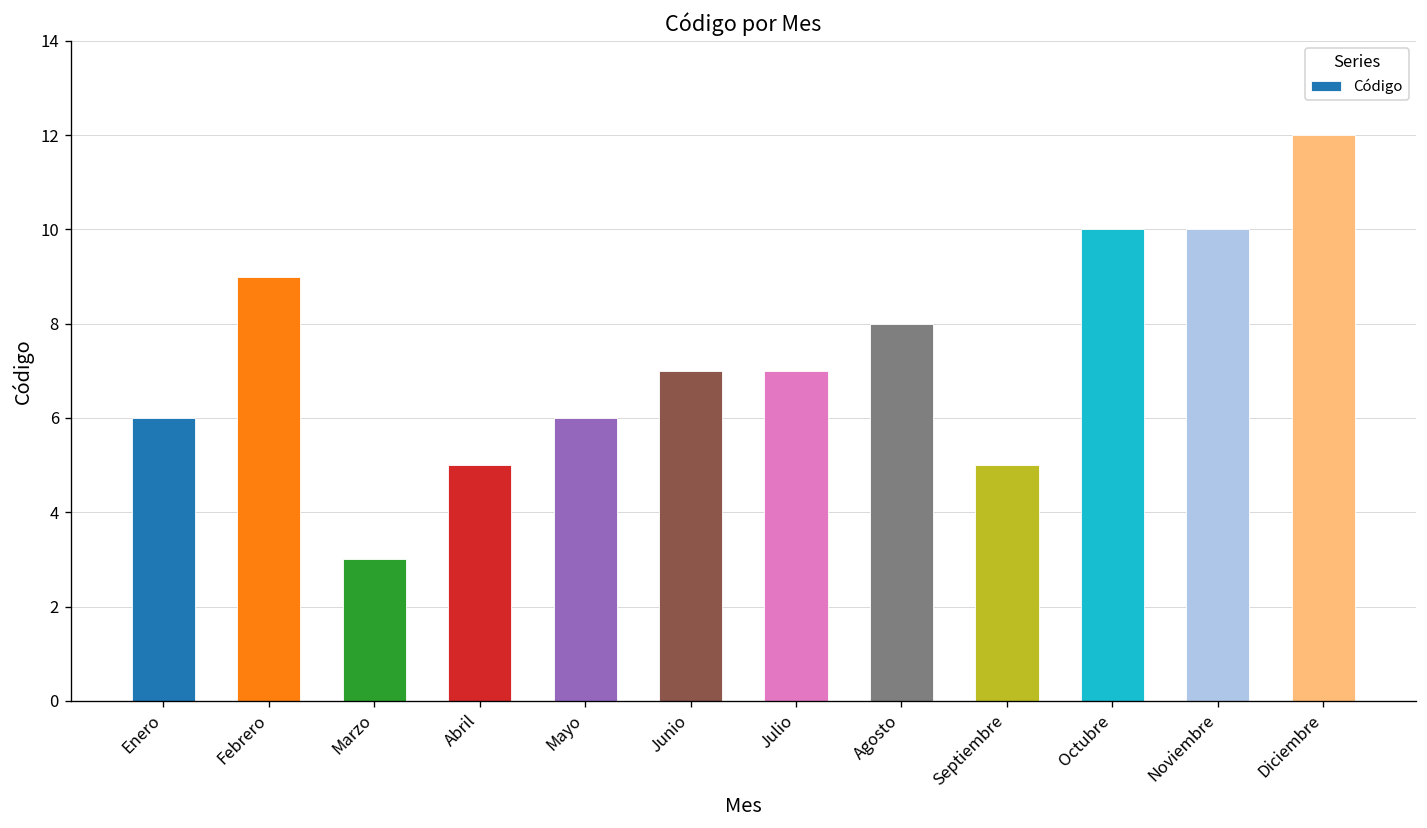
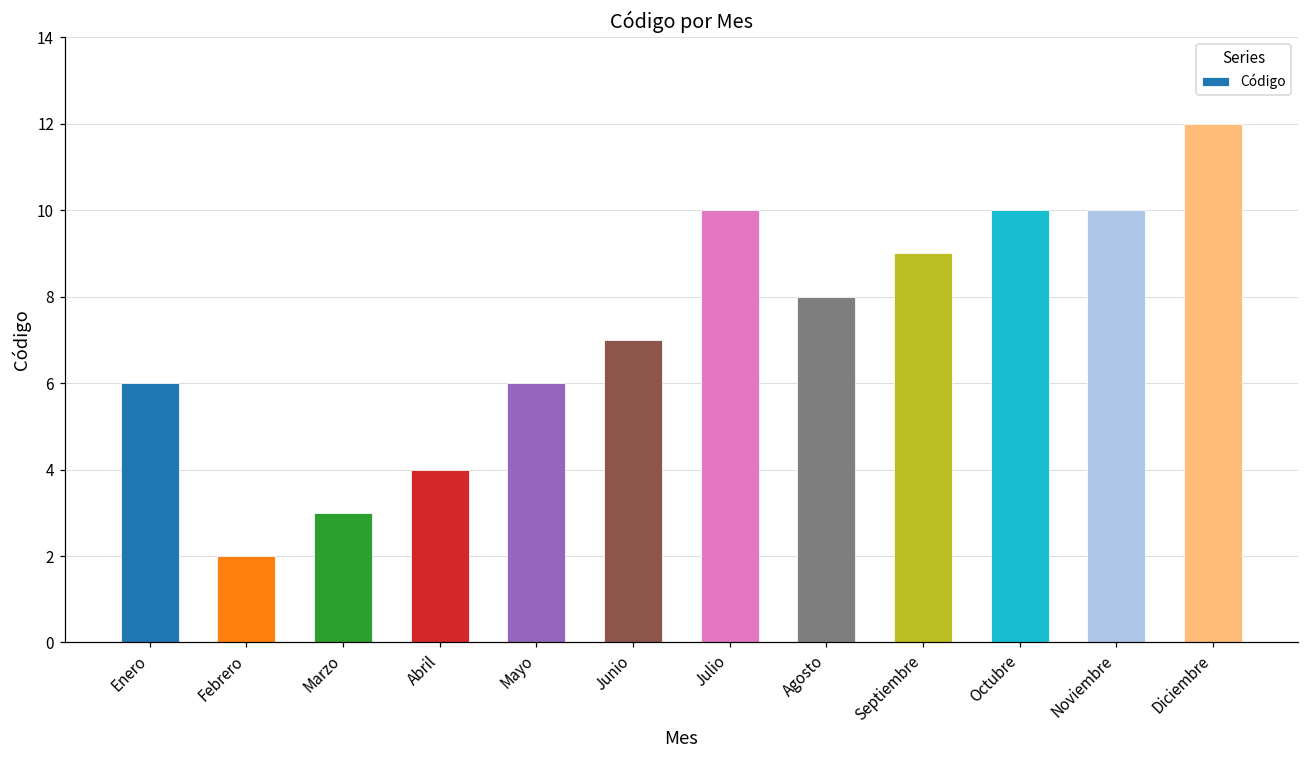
  {
    "Enero": 6,
-   "Febrero": 9,
+   "Febrero": 2,
    "Marzo": 3,
-   "Abril": 5,
+   "Abril": 4,
    "Mayo": 6,
    "Junio": 7,
-   "Julio": 7,
+   "Julio": 10,
    "Agosto": 8,
-   "Septiembre": 5,
+   "Septiembre": 9,
    "Octubre": 10,
    "Noviembre": 10,
    "Diciembre": 12
  }
